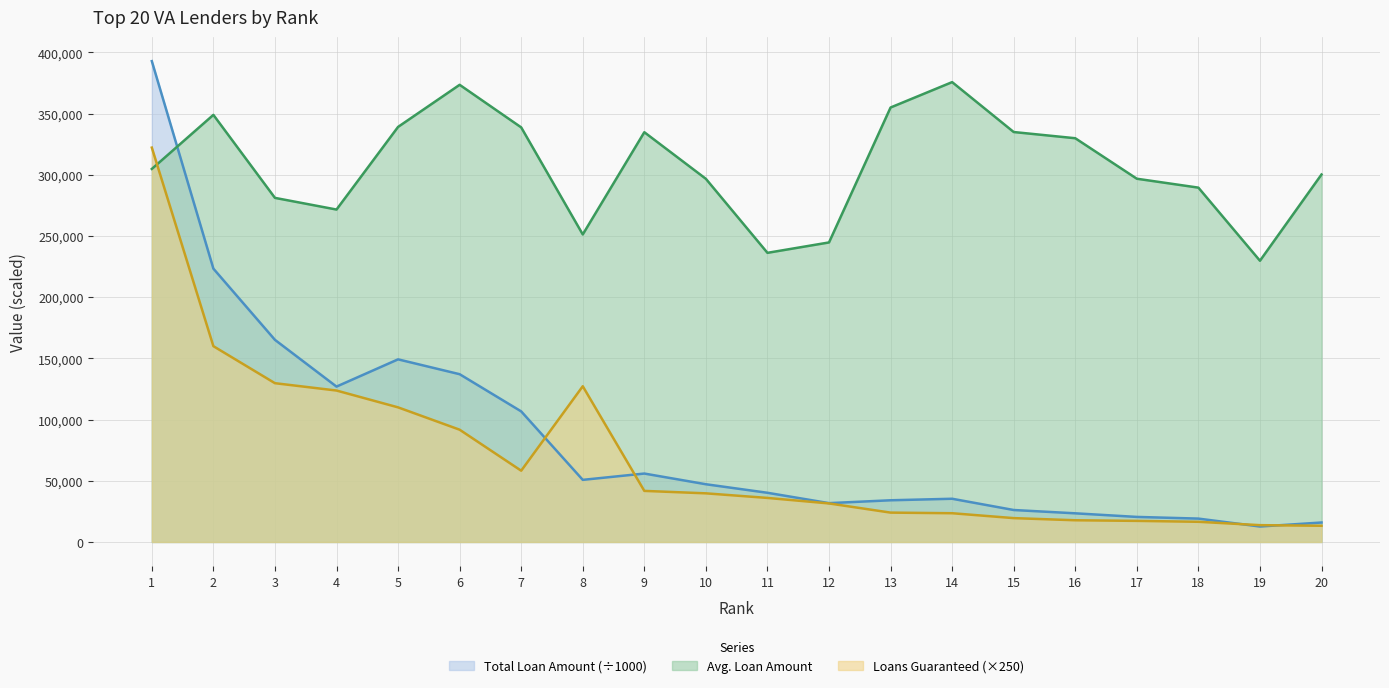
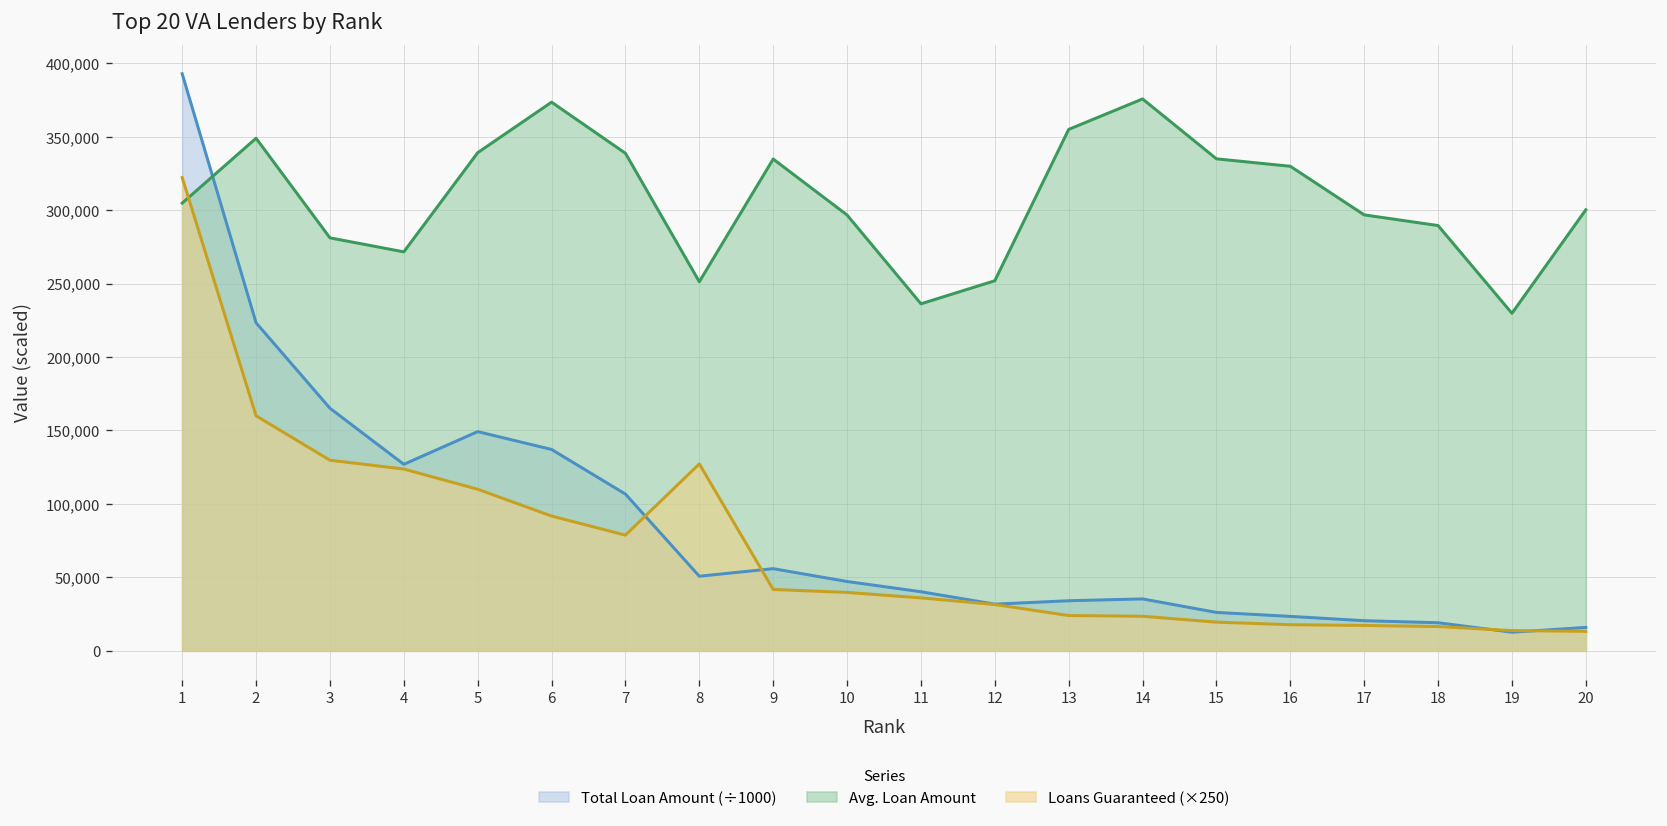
  {
    "Total Loan Amount (÷1000)": {
      "1": "393,000",
      "2": "223,000",
      "3": "165,000",
      "4": "127,000",
      "5": "149,000",
      "6": "137,000",
      "7": "107,000",
      "8": "51,000",
      "9": "56,000",
      "10": "47,000",
      "11": "40,000",
      "13": "34,000",
      "14": "35,000",
      "15": "26,000",
      "16": "23,000",
      "17": "20,000",
      "18": "19,000",
      "20": "16,000"
    },
    "Avg. Loan Amount": {
      "1": "305,000",
      "2": "349,000",
      "3": "281,000",
      "4": "272,000",
      "5": "339,000",
      "6": "374,000",
      "7": "339,000",
      "8": "251,000",
      "9": "335,000",
      "10": "297,000",
      "11": "236,000",
-     "12": "245,000",
+     "12": "252,000",
      "13": "355,000",
      "14": "376,000",
      "15": "335,000",
      "16": "330,000",
      "17": "297,000",
      "18": "290,000",
      "19": "230,000",
      "20": "300,000"
    },
    "Loans Guaranteed (×250)": {
      "1": "322,000",
      "2": "160,000",
      "3": "130,000",
      "4": "124,000",
      "5": "110,000",
      "6": "92,000",
-     "7": "58,000",
+     "7": "79,000",
      "8": "127,000",
      "9": "42,000",
      "10": "40,000",
      "11": "36,000",
      "13": "24,000",
      "14": "24,000",
      "15": "20,000",
      "16": "18,000",
      "17": "17,000",
      "18": "17,000",
      "20": "13,000"
    }
  }
